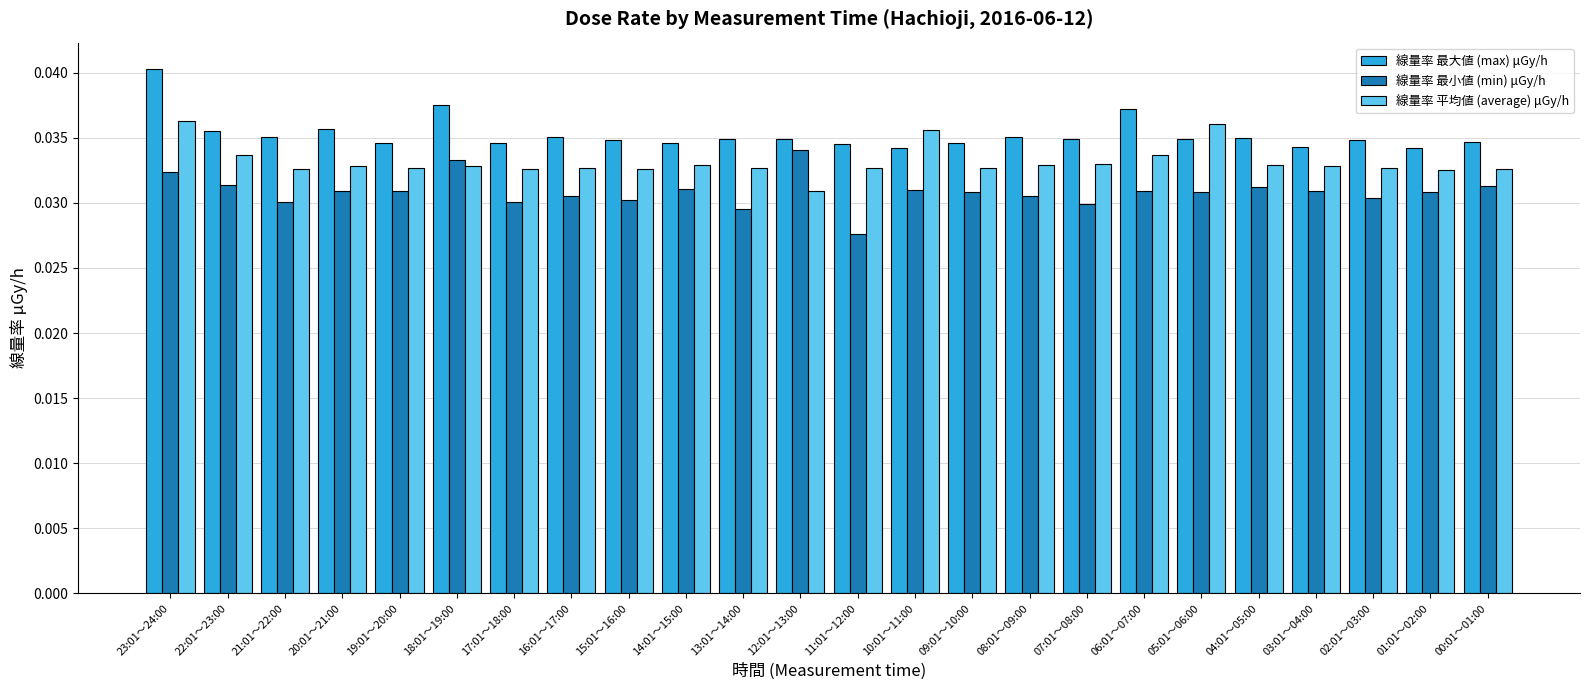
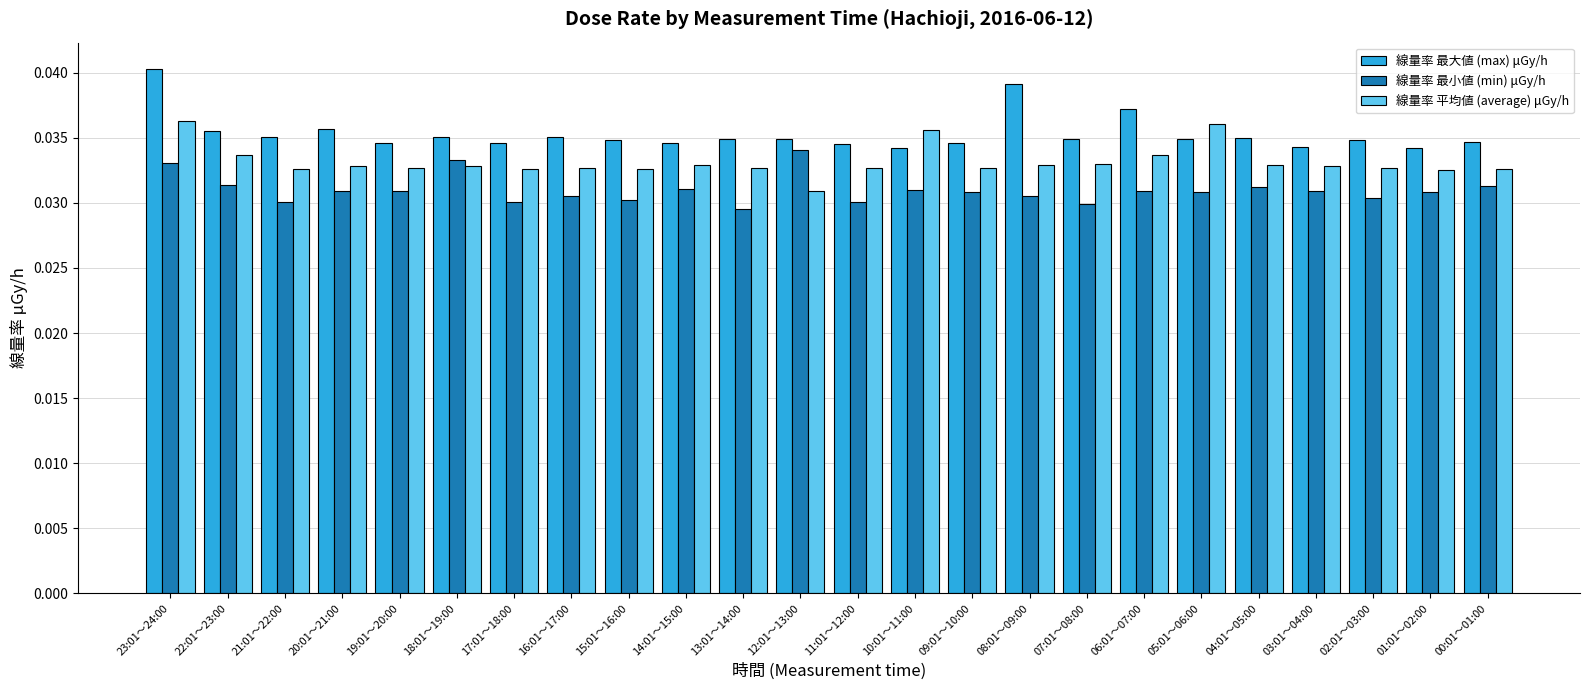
  {
    "線量率 最大値 (max) μGy/h": {
      "23:01～24:00": 0.0403,
      "22:01～23:00": 0.0355,
      "21:01～22:00": 0.0351,
      "20:01～21:00": 0.0357,
      "19:01～20:00": 0.0346,
-     "18:01～19:00": 0.0375,
+     "18:01～19:00": 0.0351,
      "17:01～18:00": 0.0346,
      "16:01～17:00": 0.0351,
      "15:01～16:00": 0.0348,
      "14:01～15:00": 0.0346,
      "13:01～14:00": 0.0349,
      "12:01～13:00": 0.0349,
      "11:01～12:00": 0.0345,
      "10:01～11:00": 0.0342,
      "09:01～10:00": 0.0346,
-     "08:01～09:00": 0.0351,
+     "08:01～09:00": 0.0391,
      "07:01～08:00": 0.0349,
      "06:01～07:00": 0.0372,
      "05:01～06:00": 0.0349,
      "04:01～05:00": 0.0350,
      "03:01～04:00": 0.0343,
      "02:01～03:00": 0.0348,
      "01:01～02:00": 0.0342,
      "00:01～01:00": 0.0347
    },
    "線量率 最小値 (min) μGy/h": {
-     "23:01～24:00": 0.0324,
+     "23:01～24:00": 0.0331,
      "22:01～23:00": 0.0314,
      "21:01～22:00": 0.0301,
      "20:01～21:00": 0.0309,
      "19:01～20:00": 0.0309,
      "18:01～19:00": 0.0333,
      "17:01～18:00": 0.0301,
      "16:01～17:00": 0.0305,
      "15:01～16:00": 0.0302,
      "14:01～15:00": 0.0311,
      "13:01～14:00": 0.0295,
      "12:01～13:00": 0.0341,
-     "11:01～12:00": 0.0276,
+     "11:01～12:00": 0.0301,
      "10:01～11:00": 0.0310,
      "09:01～10:00": 0.0308,
      "08:01～09:00": 0.0305,
      "07:01～08:00": 0.0299,
      "06:01～07:00": 0.0309,
      "05:01～06:00": 0.0308,
      "04:01～05:00": 0.0312,
      "03:01～04:00": 0.0309,
      "02:01～03:00": 0.0304,
      "01:01～02:00": 0.0308,
      "00:01～01:00": 0.0313
    },
    "線量率 平均値 (average) μGy/h": {
      "23:01～24:00": 0.0363,
      "22:01～23:00": 0.0337,
      "21:01～22:00": 0.0326,
      "20:01～21:00": 0.0328,
      "19:01～20:00": 0.0327,
      "18:01～19:00": 0.0328,
      "17:01～18:00": 0.0326,
      "16:01～17:00": 0.0327,
      "15:01～16:00": 0.0326,
      "14:01～15:00": 0.0329,
      "13:01～14:00": 0.0327,
      "12:01～13:00": 0.0309,
      "11:01～12:00": 0.0327,
      "10:01～11:00": 0.0356,
      "09:01～10:00": 0.0327,
      "08:01～09:00": 0.0329,
      "07:01～08:00": 0.0330,
      "06:01～07:00": 0.0337,
      "05:01～06:00": 0.0361,
      "04:01～05:00": 0.0329,
      "03:01～04:00": 0.0328,
      "02:01～03:00": 0.0327,
      "01:01～02:00": 0.0325,
      "00:01～01:00": 0.0326
    }
  }
